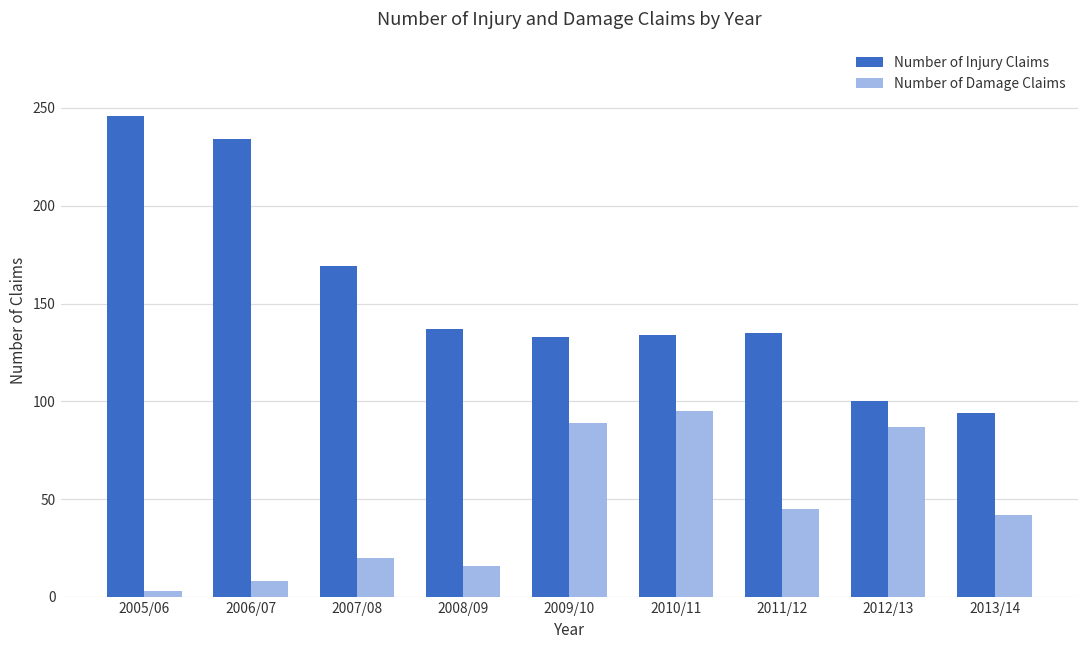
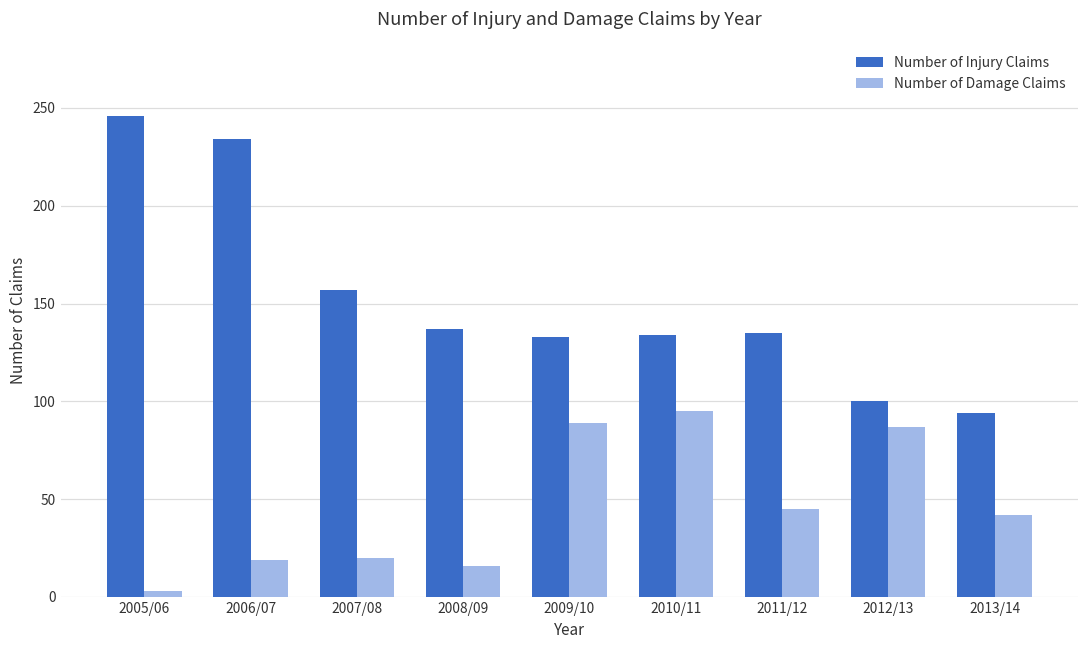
  {
    "Number of Injury Claims": {
      "2005/06": 246,
      "2006/07": 234,
-     "2007/08": 169,
+     "2007/08": 157,
      "2008/09": 137,
      "2009/10": 133,
      "2010/11": 134,
      "2011/12": 135,
      "2012/13": 100,
      "2013/14": 94
    },
    "Number of Damage Claims": {
      "2005/06": 3,
-     "2006/07": 8,
+     "2006/07": 19,
      "2007/08": 20,
      "2008/09": 16,
      "2009/10": 89,
      "2010/11": 95,
      "2011/12": 45,
      "2012/13": 87,
      "2013/14": 42
    }
  }
